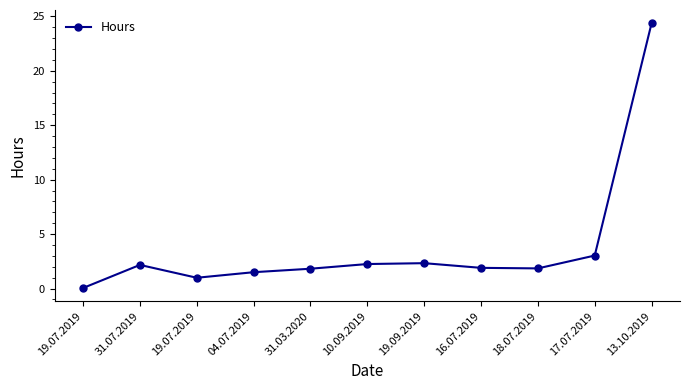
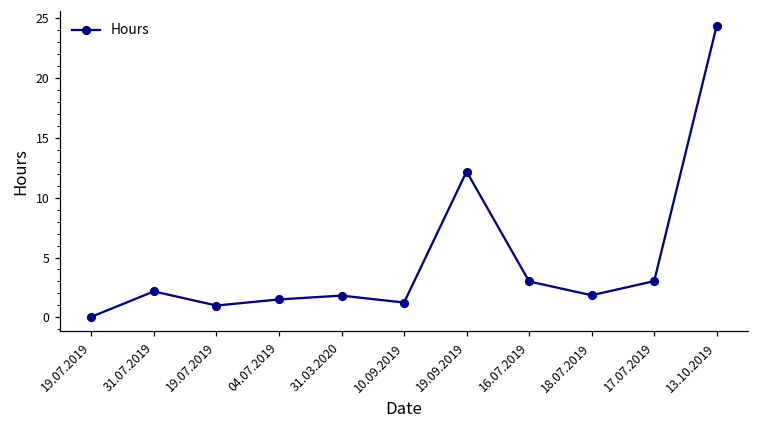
  {
    "31.07.2019": 2.2,
    "04.07.2019": 1.5,
    "31.03.2020": 1.8,
-   "10.09.2019": 2.3,
-   "19.09.2019": 2.3,
-   "16.07.2019": 1.9,
+   "10.09.2019": 1.2,
+   "19.09.2019": 12.2,
+   "16.07.2019": 3.0,
    "18.07.2019": 1.9,
    "17.07.2019": 3.0,
    "13.10.2019": 24.4
  }
